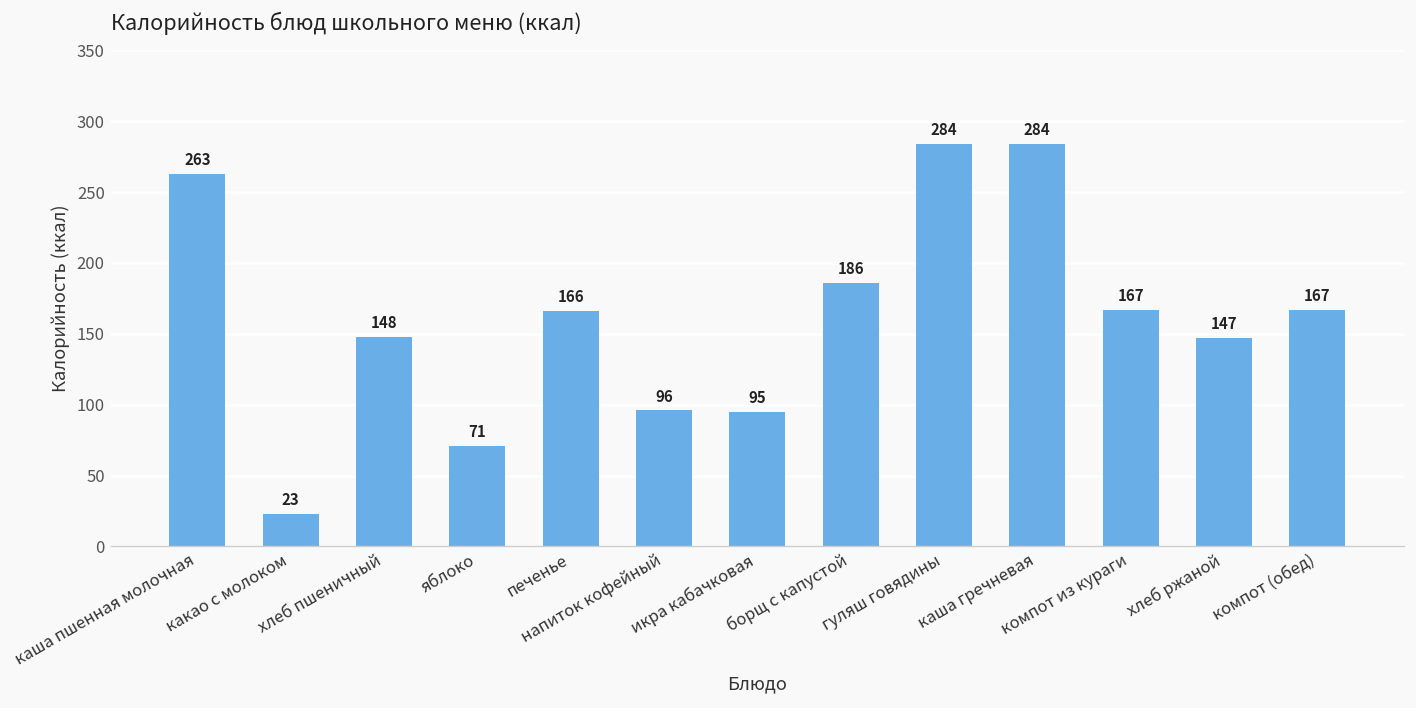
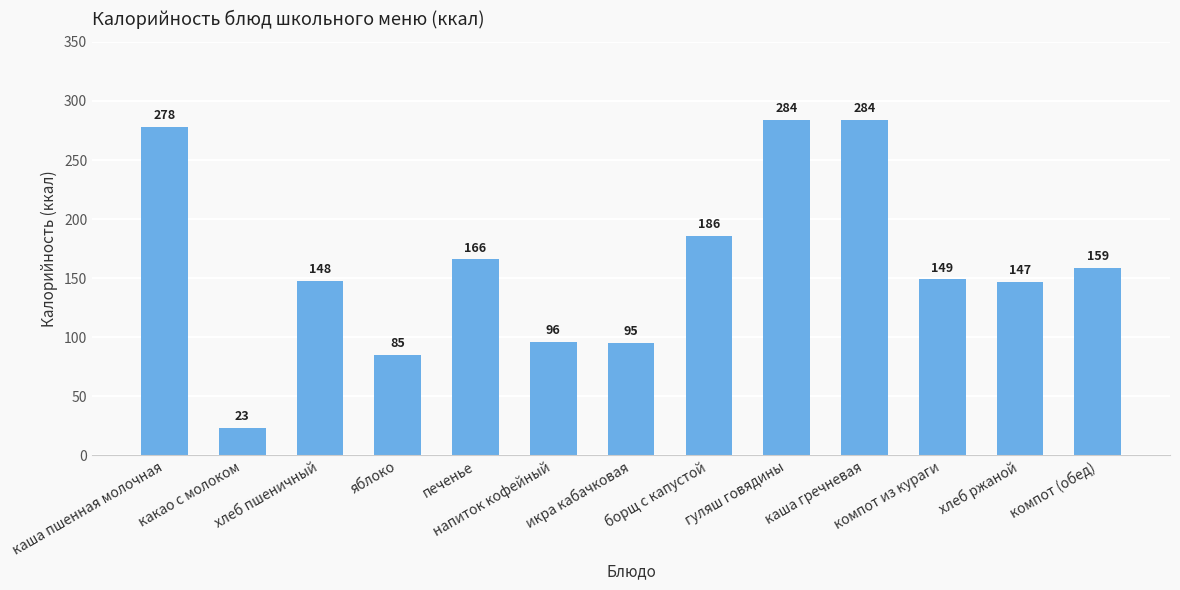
  {
-   "каша пшенная молочная": 263,
+   "каша пшенная молочная": 278,
    "какао с молоком": 23,
    "хлеб пшеничный": 148,
-   "яблоко": 71,
+   "яблоко": 85,
    "печенье": 166,
    "напиток кофейный": 96,
    "икра кабачковая": 95,
    "борщ с капустой": 186,
    "гуляш говядины": 284,
    "каша гречневая": 284,
-   "компот из кураги": 167,
+   "компот из кураги": 149,
    "хлеб ржаной": 147,
-   "компот (обед)": 167
+   "компот (обед)": 159
  }
